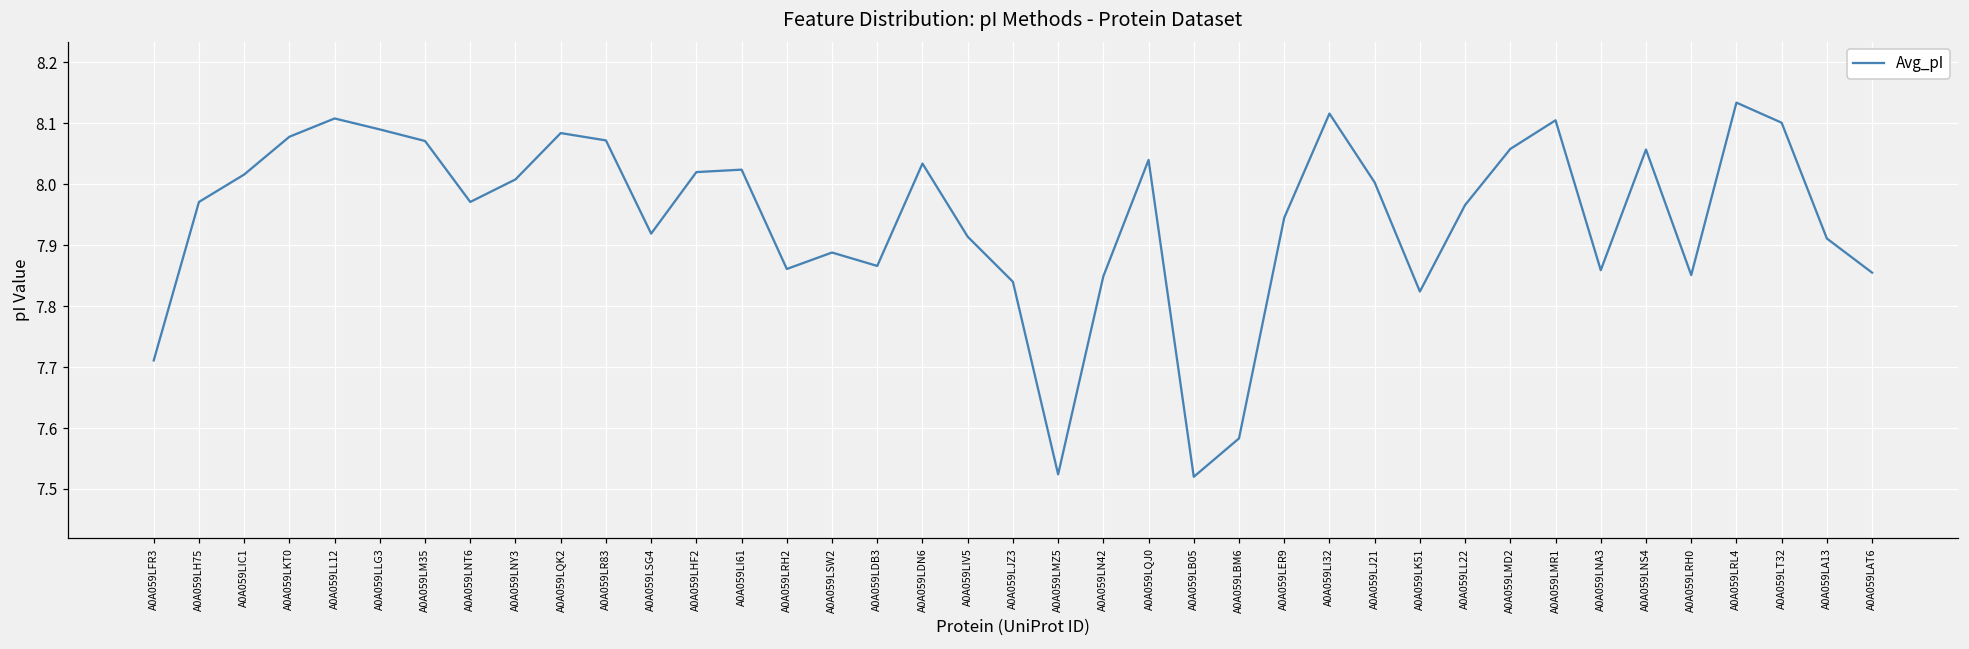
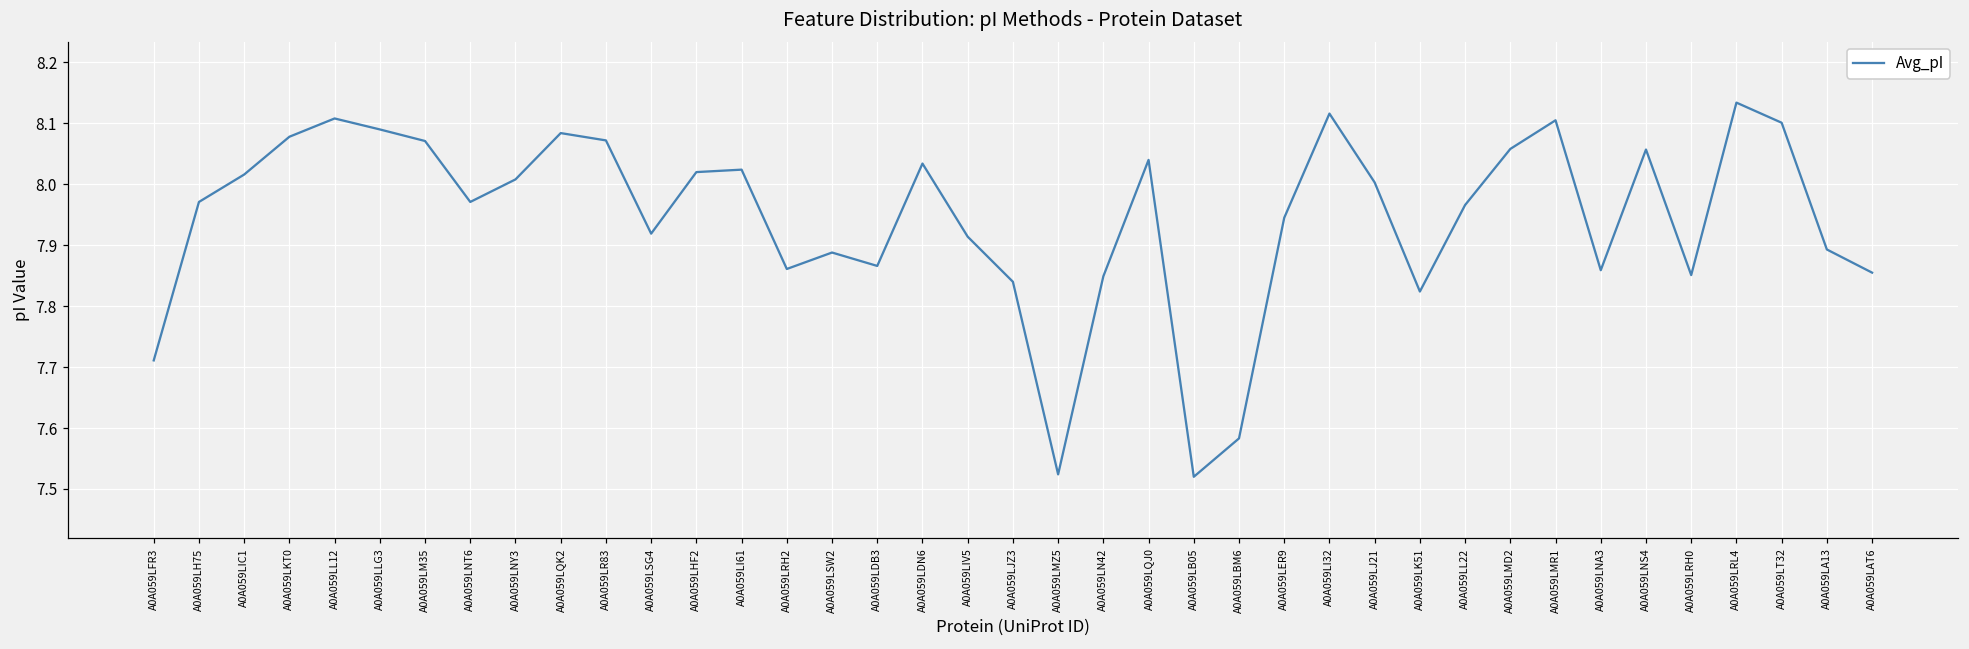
  {
    "A0A059LFR3": 7.71,
    "A0A059LH75": 7.97,
    "A0A059LIC1": 8.02,
    "A0A059LKT0": 8.08,
    "A0A059LL12": 8.11,
    "A0A059LLG3": 8.09,
    "A0A059LM35": 8.07,
    "A0A059LNT6": 7.97,
    "A0A059LNY3": 8.01,
    "A0A059LQK2": 8.08,
    "A0A059LR83": 8.07,
    "A0A059LSG4": 7.92,
    "A0A059LHF2": 8.02,
    "A0A059LI61": 8.02,
    "A0A059LRH2": 7.86,
    "A0A059LSW2": 7.89,
    "A0A059LDB3": 7.87,
    "A0A059LDN6": 8.03,
    "A0A059LIV5": 7.91,
    "A0A059LJZ3": 7.84,
    "A0A059LMZ5": 7.52,
    "A0A059LN42": 7.85,
    "A0A059LQJ0": 8.04,
    "A0A059LB05": 7.52,
    "A0A059LBM6": 7.58,
    "A0A059LER9": 7.95,
    "A0A059LI32": 8.12,
    "A0A059LJ21": 8.00,
    "A0A059LK51": 7.82,
    "A0A059LL22": 7.97,
    "A0A059LMD2": 8.06,
    "A0A059LMR1": 8.11,
    "A0A059LNA3": 7.86,
    "A0A059LNS4": 8.06,
    "A0A059LRH0": 7.85,
    "A0A059LRL4": 8.13,
    "A0A059LT32": 8.10,
-   "A0A059LA13": 7.91,
+   "A0A059LA13": 7.89,
    "A0A059LAT6": 7.86
  }
